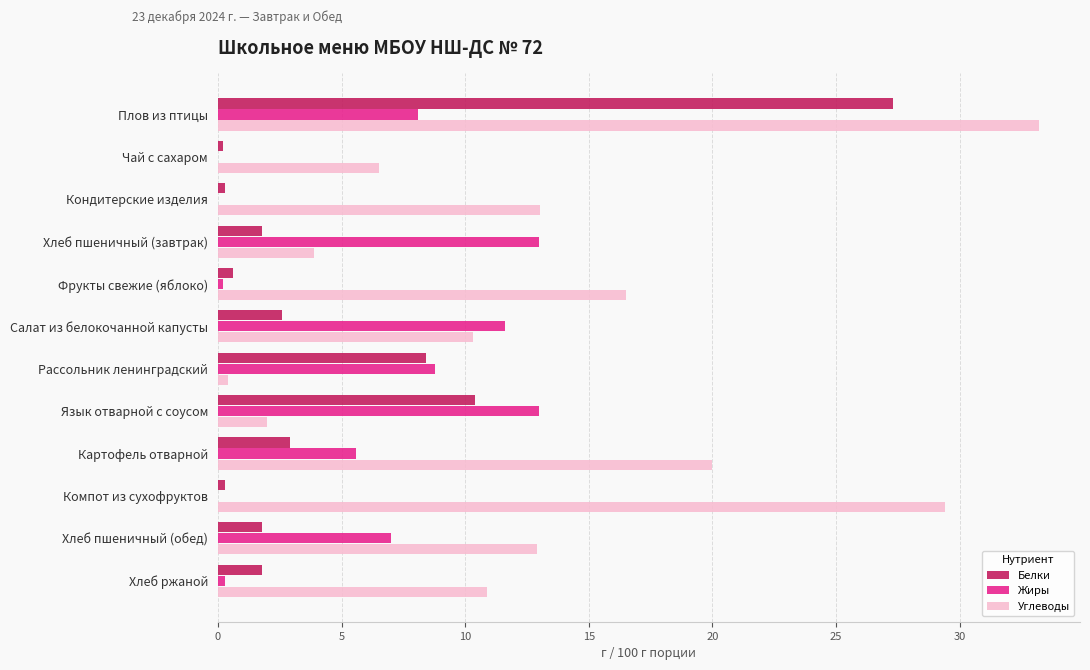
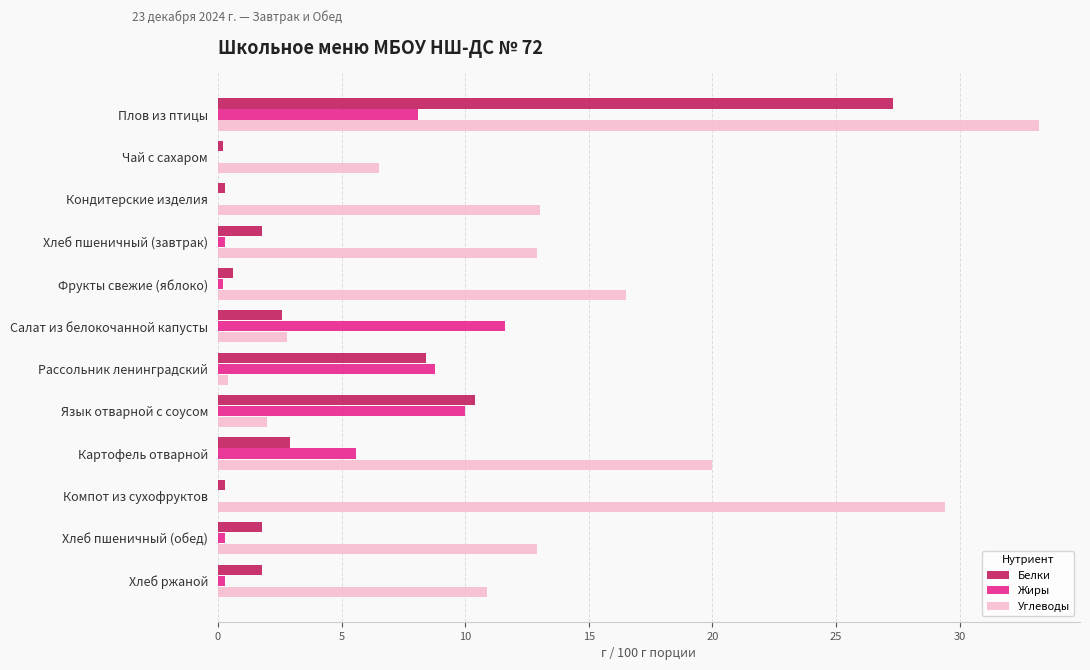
  {
    "Белки": {
      "Плов из птицы": 27.3,
      "Чай с сахаром": 0.2,
      "Кондитерские изделия": 0.3,
      "Хлеб пшеничный (завтрак)": 1.8,
      "Фрукты свежие (яблоко)": 0.6,
      "Салат из белокочанной капусты": 2.6,
      "Рассольник ленинградский": 8.4,
      "Язык отварной с соусом": 10.4,
      "Картофель отварной": 2.9,
      "Компот из сухофруктов": 0.3,
      "Хлеб пшеничный (обед)": 1.8,
      "Хлеб ржаной": 1.8
    },
    "Жиры": {
      "Плов из птицы": 8.1,
      "Чай с сахаром": 0.0,
      "Кондитерские изделия": 0.0,
-     "Хлеб пшеничный (завтрак)": 13.0,
+     "Хлеб пшеничный (завтрак)": 0.3,
      "Фрукты свежие (яблоко)": 0.2,
      "Салат из белокочанной капусты": 11.6,
      "Рассольник ленинградский": 8.8,
-     "Язык отварной с соусом": 13,
+     "Язык отварной с соусом": 10,
      "Картофель отварной": 5.6,
      "Компот из сухофруктов": 0.0,
-     "Хлеб пшеничный (обед)": 7.0,
+     "Хлеб пшеничный (обед)": 0.3,
      "Хлеб ржаной": 0.3
    },
    "Углеводы": {
      "Плов из птицы": 33.2,
      "Чай с сахаром": 6.5,
      "Кондитерские изделия": 13.0,
-     "Хлеб пшеничный (завтрак)": 3.9,
+     "Хлеб пшеничный (завтрак)": 12.9,
      "Фрукты свежие (яблоко)": 16.5,
-     "Салат из белокочанной капусты": 10.3,
+     "Салат из белокочанной капусты": 2.8,
      "Рассольник ленинградский": 0.4,
      "Язык отварной с соусом": 2.0,
      "Картофель отварной": 20.0,
      "Компот из сухофруктов": 29.4,
      "Хлеб пшеничный (обед)": 12.9,
      "Хлеб ржаной": 10.9
    }
  }
